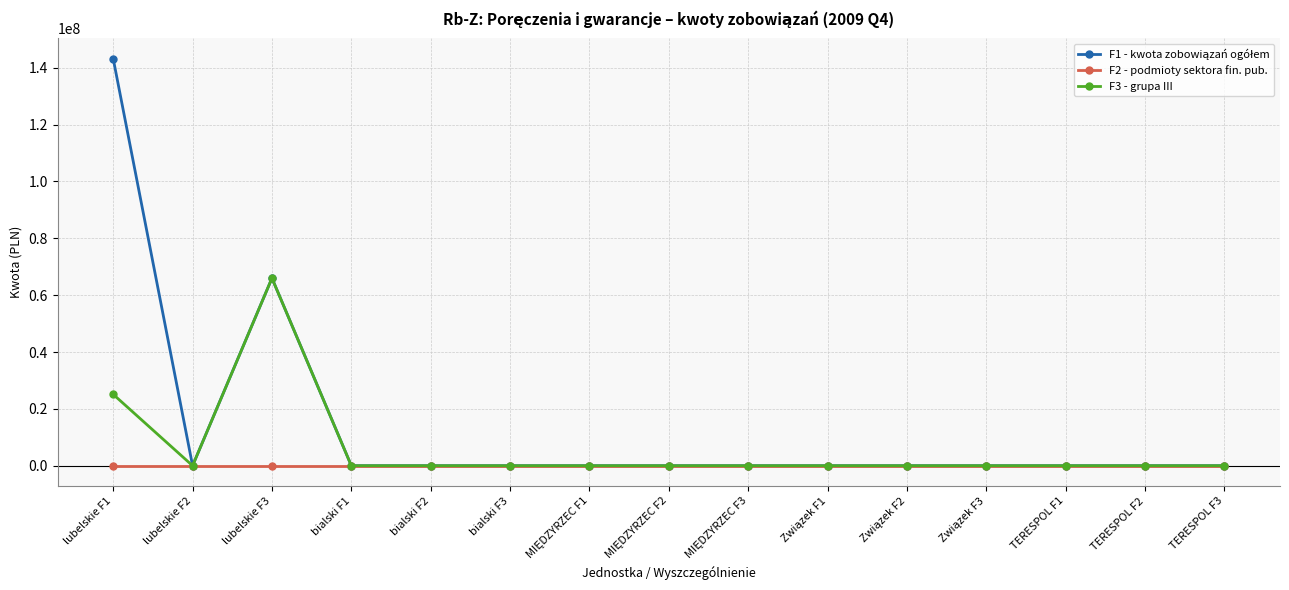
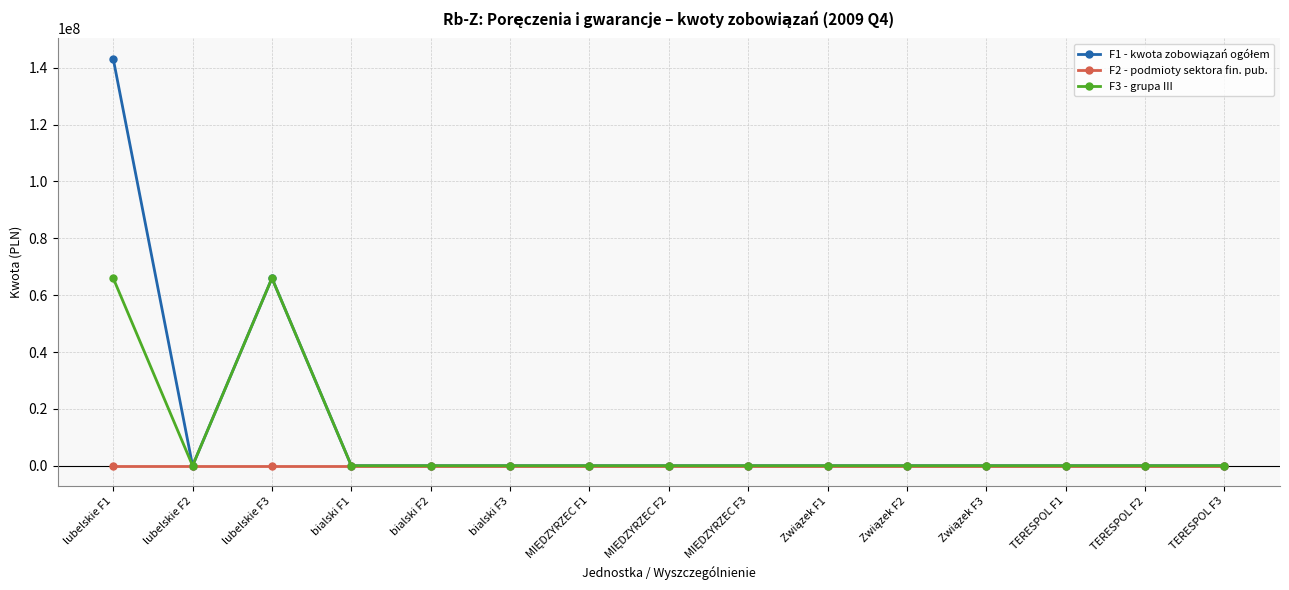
  {
    "F1 - kwota zobowiązań ogółem": {
      "lubelskie F1": 143000000
    },
    "F2 - podmioty sektora fin. pub.": {
      "lubelskie F1": 0,
      "lubelskie F3": 0
    },
    "F3 - grupa III": {
-     "lubelskie F1": 25000000
+     "lubelskie F1": 66000000
    }
  }
